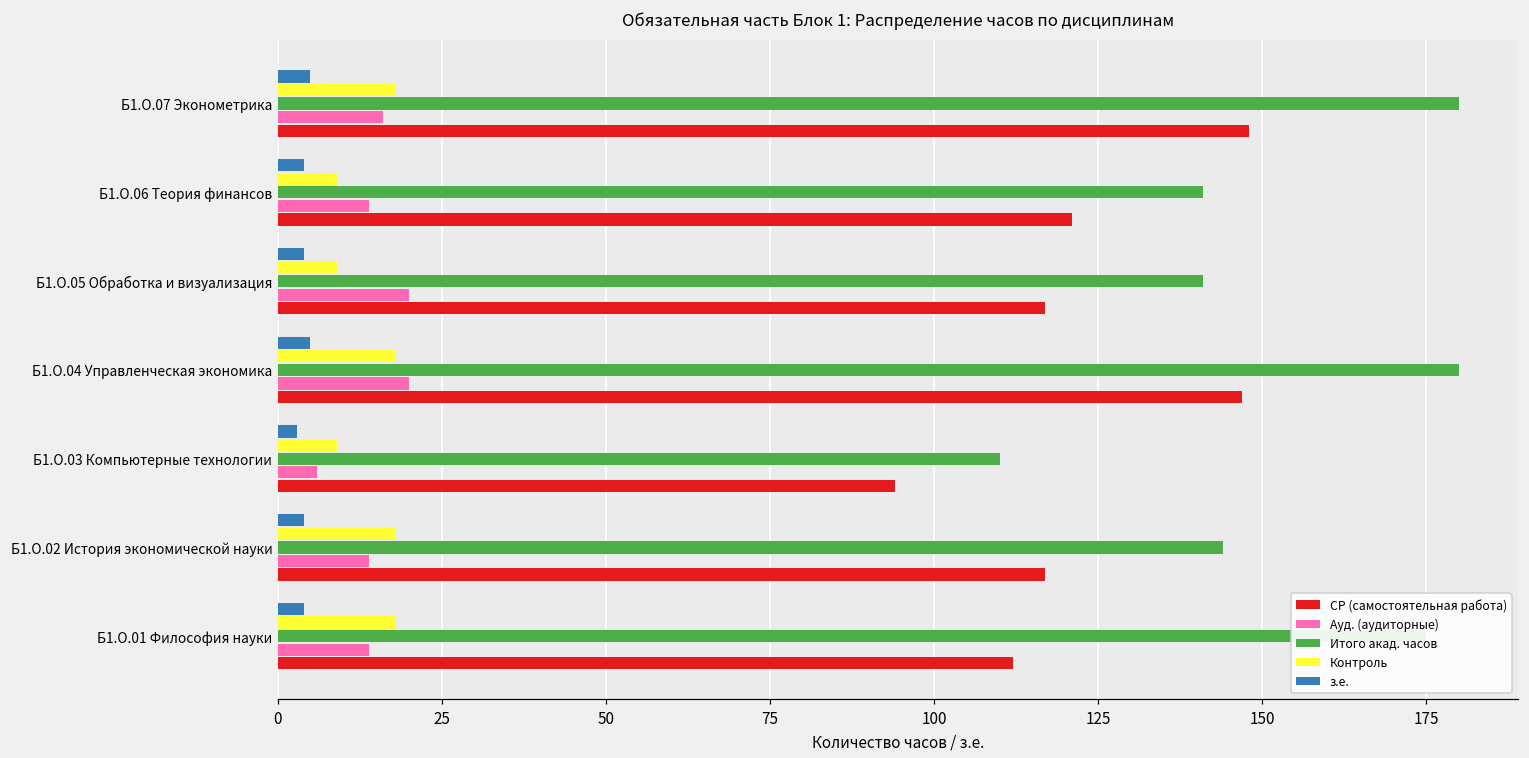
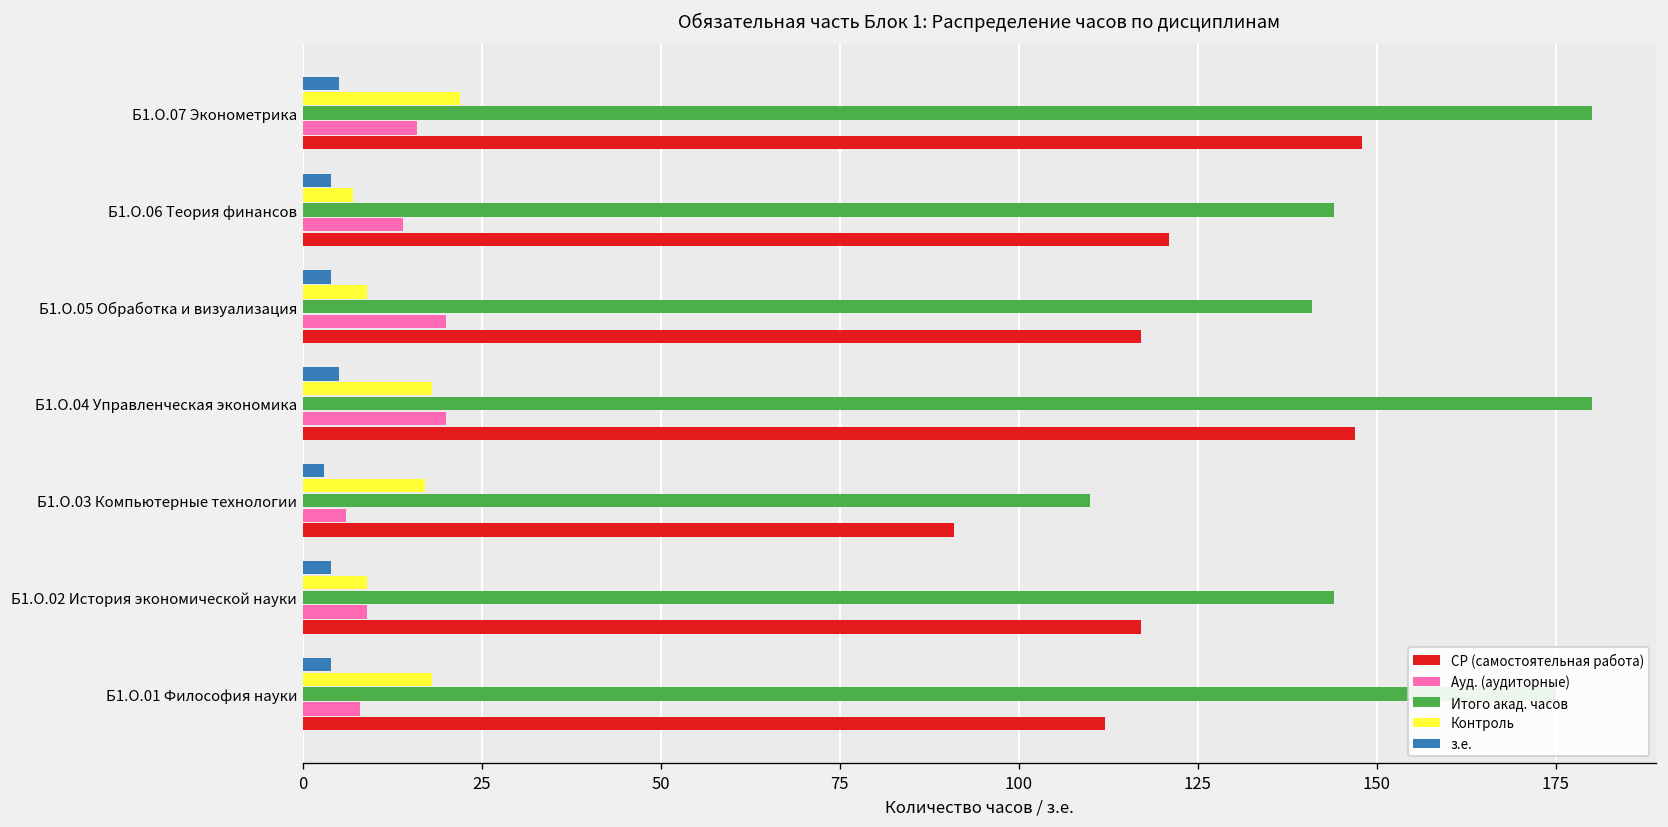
  {
    "СР (самостоятельная работа)": {
      "Б1.О.07 Эконометрика": 148,
      "Б1.О.06 Теория финансов": 121,
      "Б1.О.05 Обработка и визуализация": 117,
      "Б1.О.04 Управленческая экономика": 147,
-     "Б1.О.03 Компьютерные технологии": 94,
+     "Б1.О.03 Компьютерные технологии": 91,
      "Б1.О.02 История экономической науки": 117,
      "Б1.О.01 Философия науки": 112
    },
    "Ауд. (аудиторные)": {
      "Б1.О.07 Эконометрика": 16,
      "Б1.О.06 Теория финансов": 14,
      "Б1.О.05 Обработка и визуализация": 20,
      "Б1.О.04 Управленческая экономика": 20,
      "Б1.О.03 Компьютерные технологии": 6,
-     "Б1.О.02 История экономической науки": 14,
-     "Б1.О.01 Философия науки": 14
+     "Б1.О.02 История экономической науки": 9,
+     "Б1.О.01 Философия науки": 8
    },
    "Итого акад. часов": {
      "Б1.О.07 Эконометрика": 180,
-     "Б1.О.06 Теория финансов": 141,
+     "Б1.О.06 Теория финансов": 144,
      "Б1.О.05 Обработка и визуализация": 141,
      "Б1.О.04 Управленческая экономика": 180,
      "Б1.О.03 Компьютерные технологии": 110,
      "Б1.О.02 История экономической науки": 144
    },
    "Контроль": {
-     "Б1.О.07 Эконометрика": 18,
-     "Б1.О.06 Теория финансов": 9,
+     "Б1.О.07 Эконометрика": 22,
+     "Б1.О.06 Теория финансов": 7,
      "Б1.О.05 Обработка и визуализация": 9,
      "Б1.О.04 Управленческая экономика": 18,
-     "Б1.О.03 Компьютерные технологии": 9,
-     "Б1.О.02 История экономической науки": 18,
+     "Б1.О.03 Компьютерные технологии": 17,
+     "Б1.О.02 История экономической науки": 9,
      "Б1.О.01 Философия науки": 18
    },
    "з.е.": {
      "Б1.О.07 Эконометрика": 5,
      "Б1.О.06 Теория финансов": 4,
      "Б1.О.05 Обработка и визуализация": 4,
      "Б1.О.04 Управленческая экономика": 5,
      "Б1.О.03 Компьютерные технологии": 3,
      "Б1.О.02 История экономической науки": 4,
      "Б1.О.01 Философия науки": 4
    }
  }
